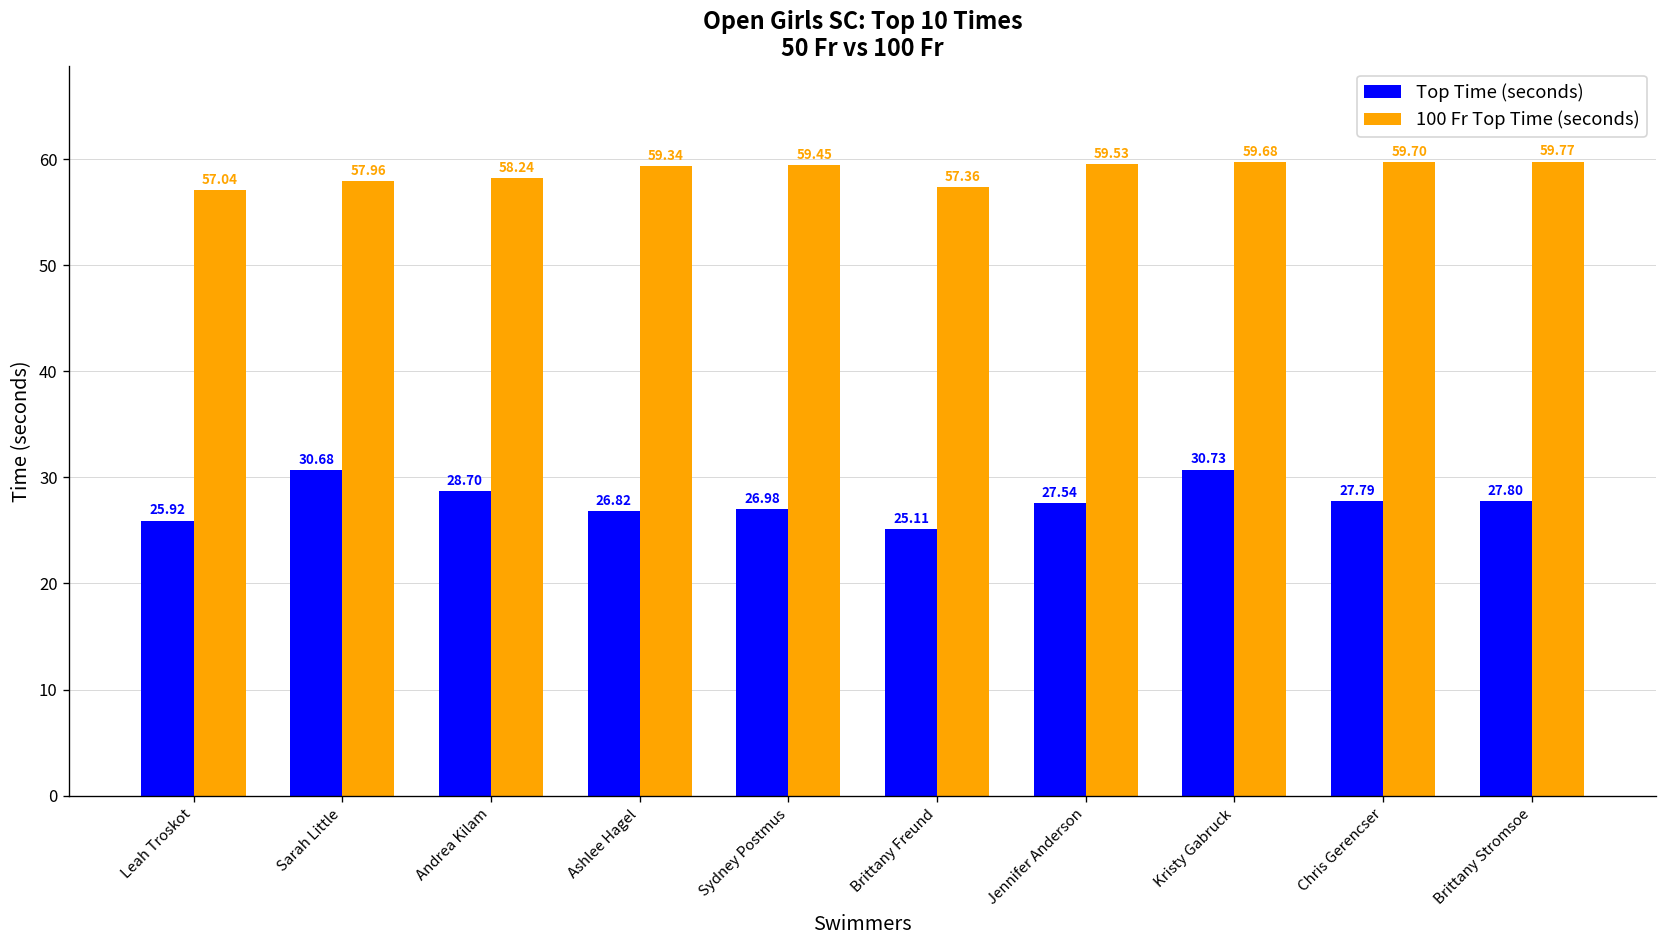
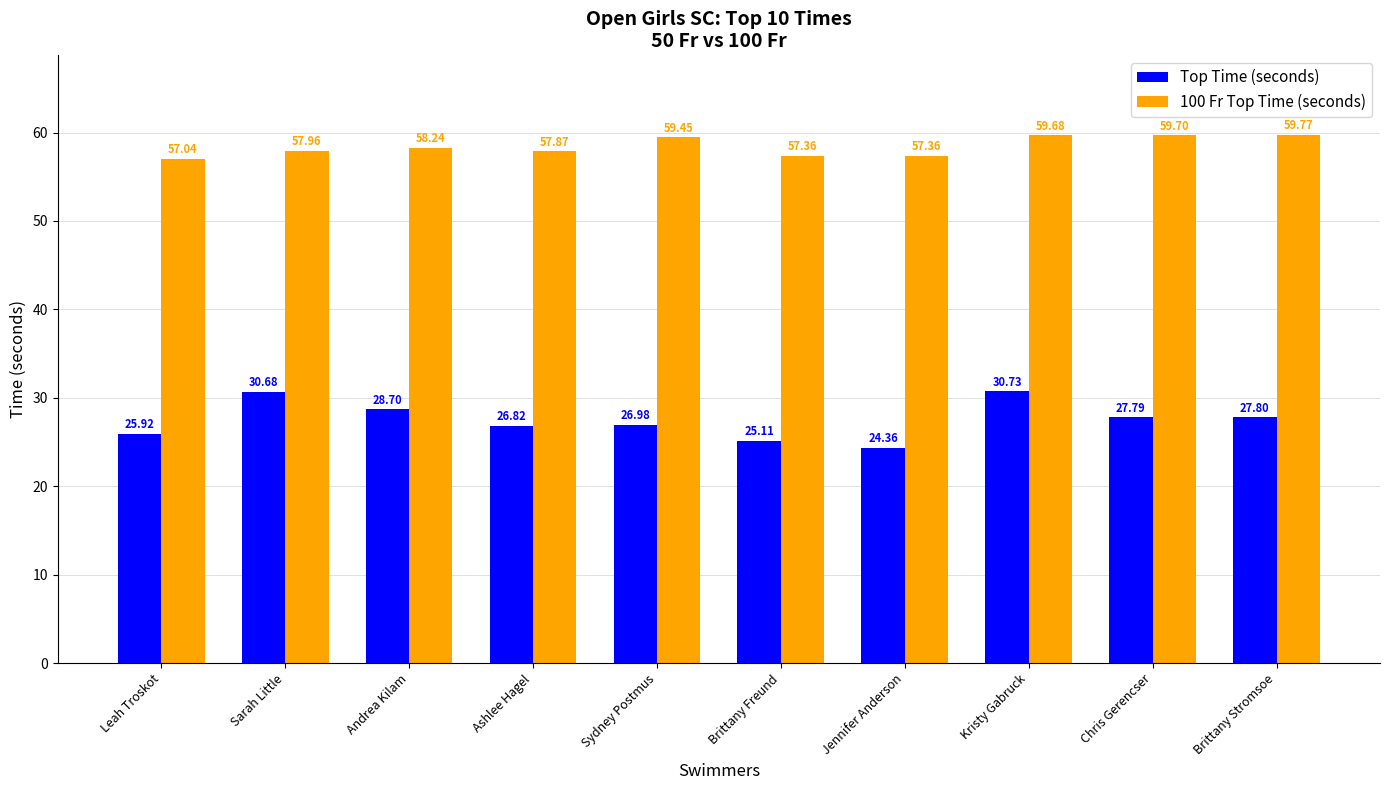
  {
    "Top Time (seconds)": {
      "Leah Troskot": 25.92,
      "Sarah Little": 30.68,
      "Andrea Kilam": 28.70,
      "Ashlee Hagel": 26.82,
      "Sydney Postmus": 26.98,
      "Brittany Freund": 25.11,
-     "Jennifer Anderson": 27.54,
+     "Jennifer Anderson": 24.36,
      "Kristy Gabruck": 30.73,
      "Chris Gerencser": 27.79,
      "Brittany Stromsoe": 27.80
    },
    "100 Fr Top Time (seconds)": {
      "Leah Troskot": 57.04,
      "Sarah Little": 57.96,
      "Andrea Kilam": 58.24,
-     "Ashlee Hagel": 59.34,
+     "Ashlee Hagel": 57.87,
      "Sydney Postmus": 59.45,
      "Brittany Freund": 57.36,
-     "Jennifer Anderson": 59.53,
+     "Jennifer Anderson": 57.36,
      "Kristy Gabruck": 59.68,
      "Chris Gerencser": 59.70,
      "Brittany Stromsoe": 59.77
    }
  }
